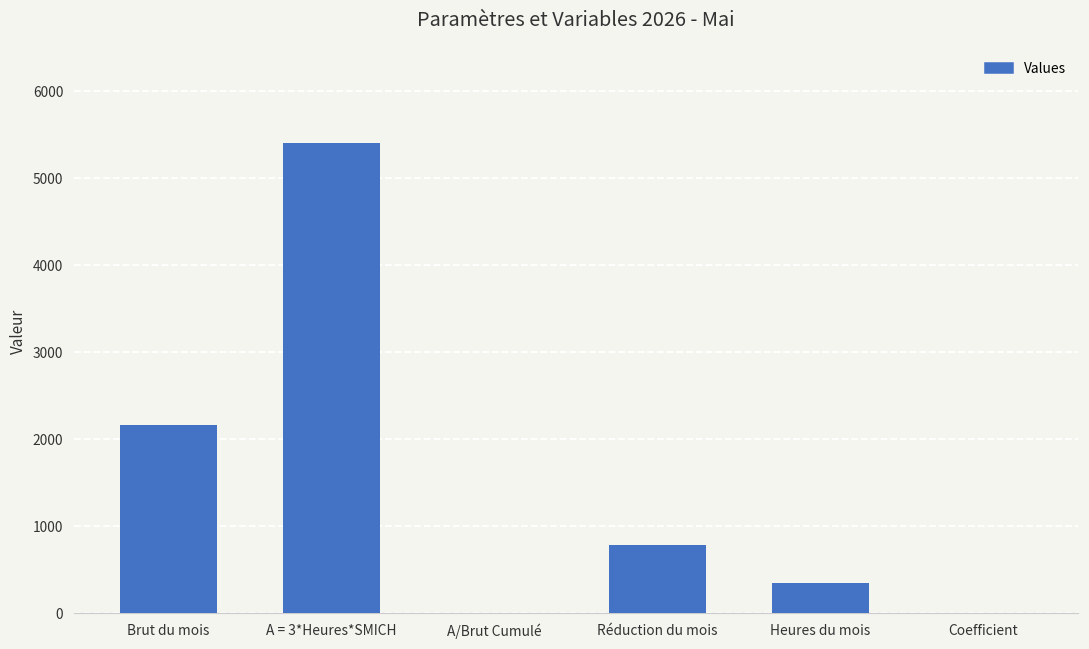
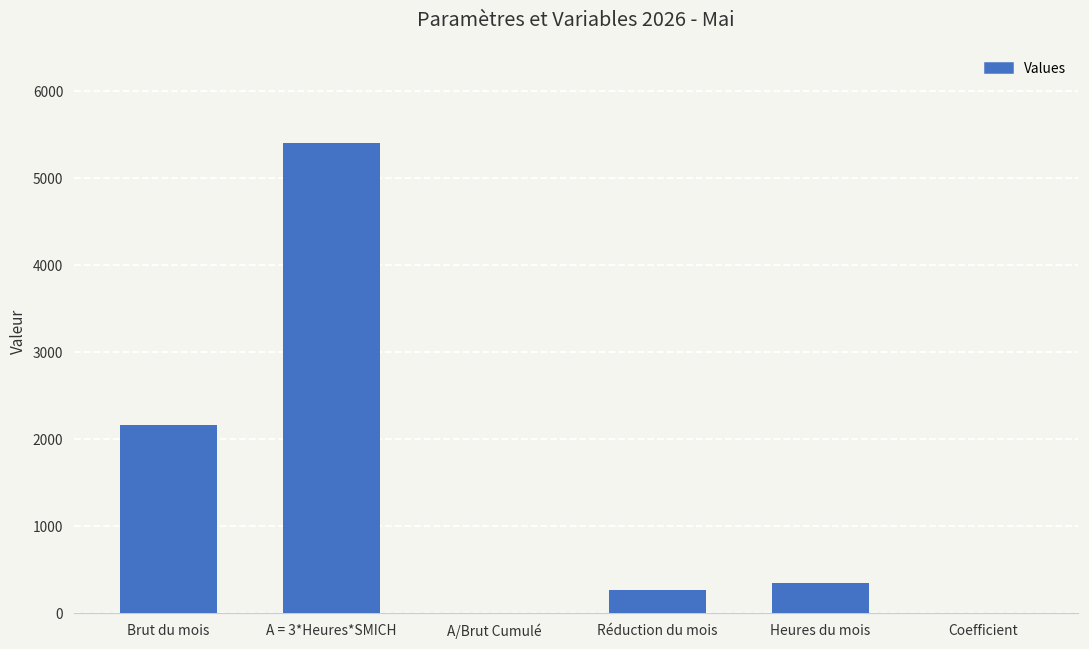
  {
    "Brut du mois": 2200,
    "A = 3*Heures*SMICH": 5400,
-   "Réduction du mois": 800,
+   "Réduction du mois": 300,
    "Heures du mois": 300
  }
